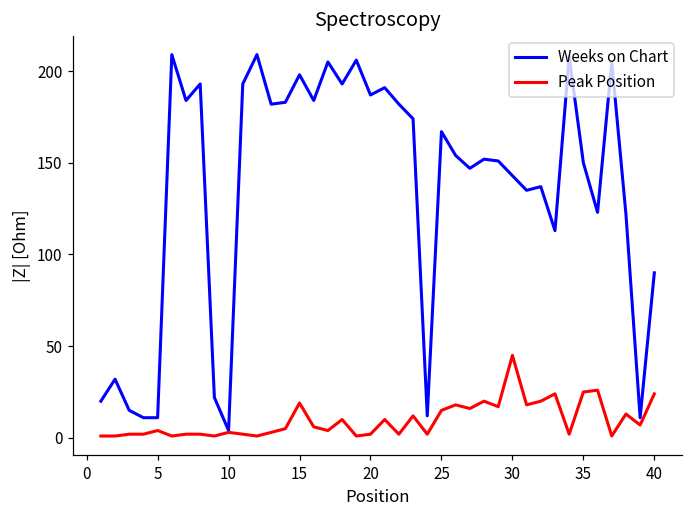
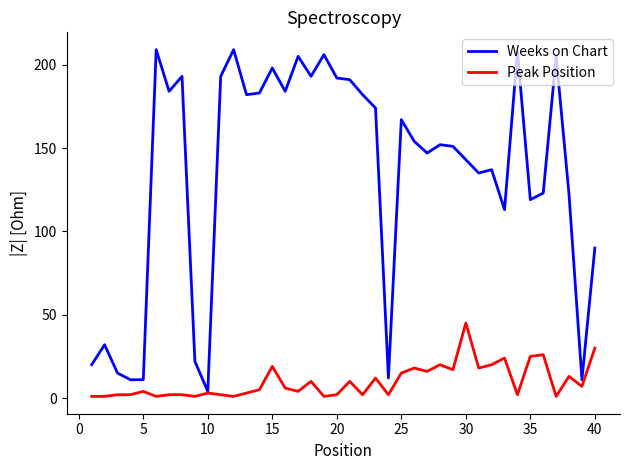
  {
    "Weeks on Chart": {
      "5": 11,
      "15": 198,
-     "20": 187,
+     "20": 192,
      "25": 167,
      "30": 143,
-     "35": 150,
+     "35": 119,
      "40": 90
    },
    "Peak Position": {
      "5": 4,
      "15": 19,
      "20": 2,
      "25": 15,
      "30": 45,
      "35": 25,
-     "40": 24
+     "40": 30
    }
  }
